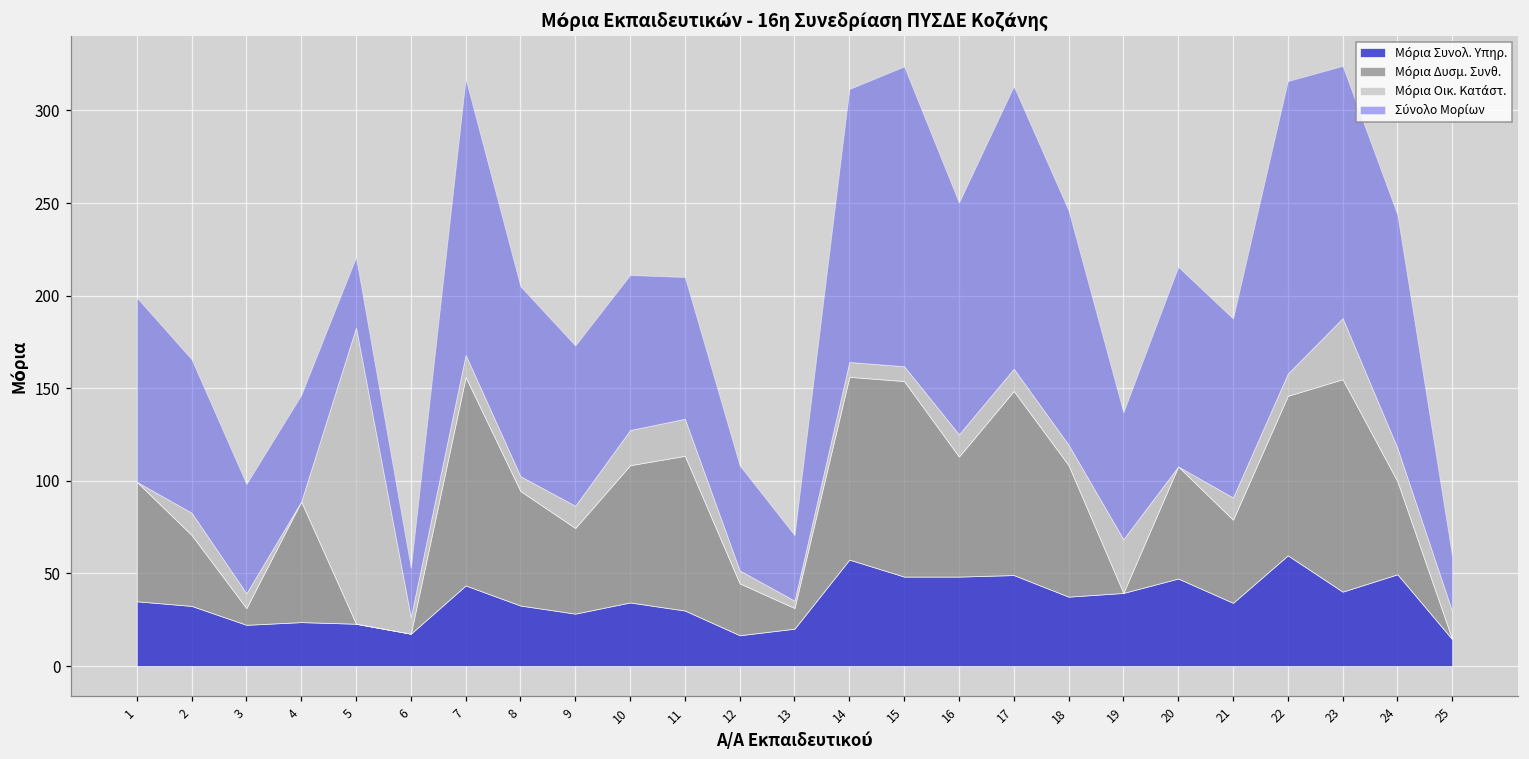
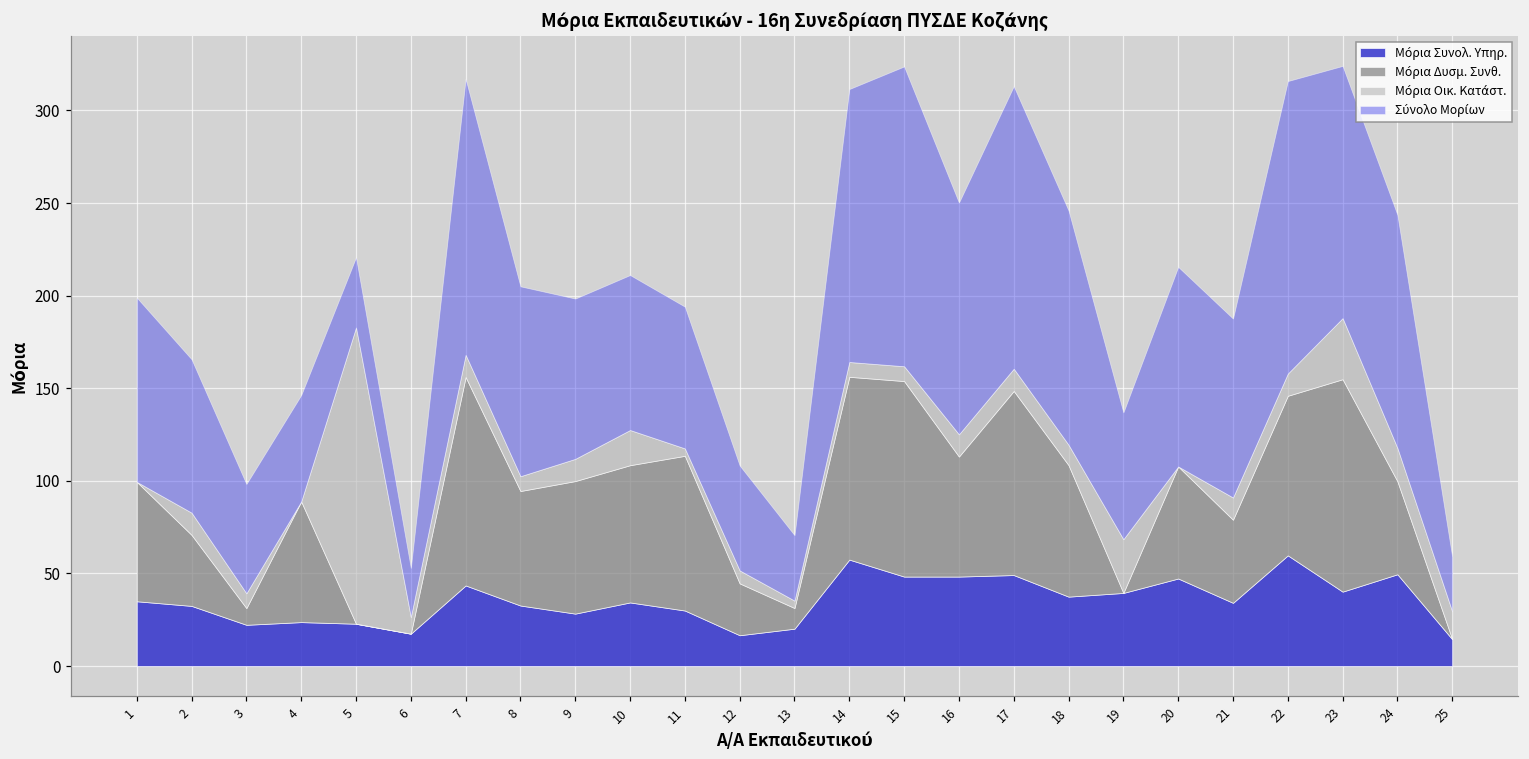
  {
    "Μόρια Δυσμ. Συνθ.": {
      "2": 38,
      "3": 9,
      "7": 113,
      "8": 62,
-     "9": 46,
+     "9": 72,
      "10": 74,
      "11": 84,
      "12": 28,
      "13": 11,
      "14": 99,
      "15": 106,
      "16": 65,
      "17": 99,
      "18": 71,
      "21": 45,
      "22": 86,
      "23": 115,
      "24": 50
    },
    "Μόρια Οικ. Κατάστ.": {
      "2": 12,
      "3": 8,
      "5": 160,
      "6": 9,
      "7": 12,
      "8": 8,
      "9": 12,
      "10": 19,
-     "11": 20,
+     "11": 4,
      "12": 7,
      "13": 4,
      "14": 8,
      "15": 8,
      "16": 12,
      "17": 12,
      "18": 11,
      "19": 29,
      "21": 12,
      "22": 12,
      "23": 33,
      "24": 18,
      "25": 15
    }
  }
